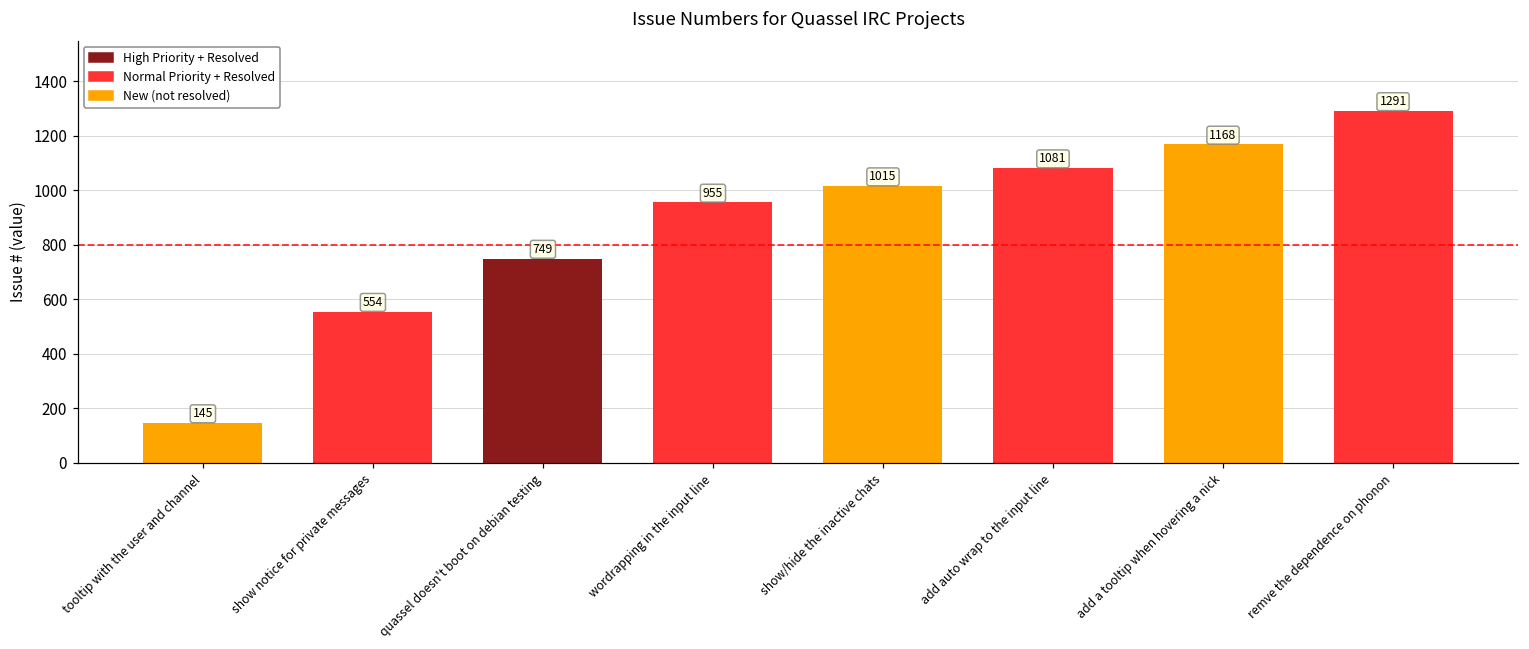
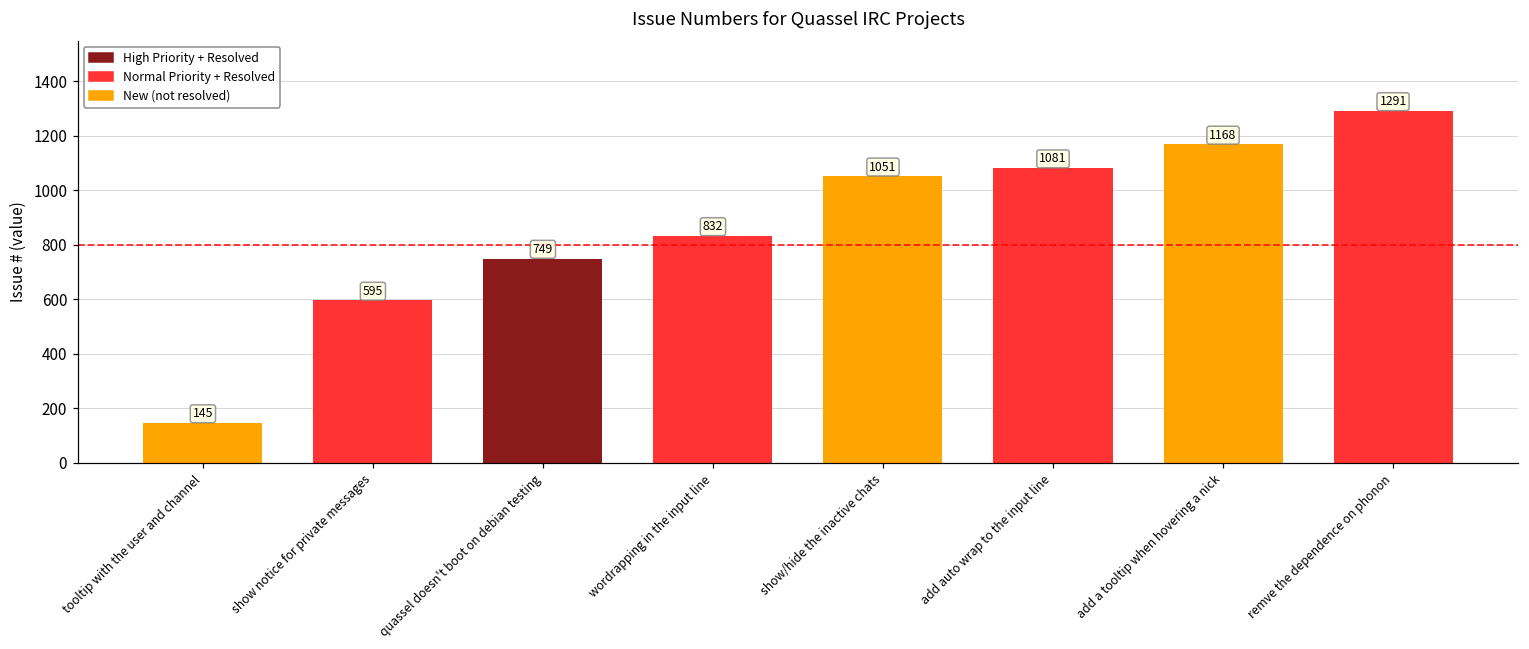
  {
-   "show notice for private messages": 554,
-   "wordrapping in the input line": 955,
-   "show/hide the inactive chats": 1015
+   "show notice for private messages": 595,
+   "wordrapping in the input line": 832,
+   "show/hide the inactive chats": 1051
  }
